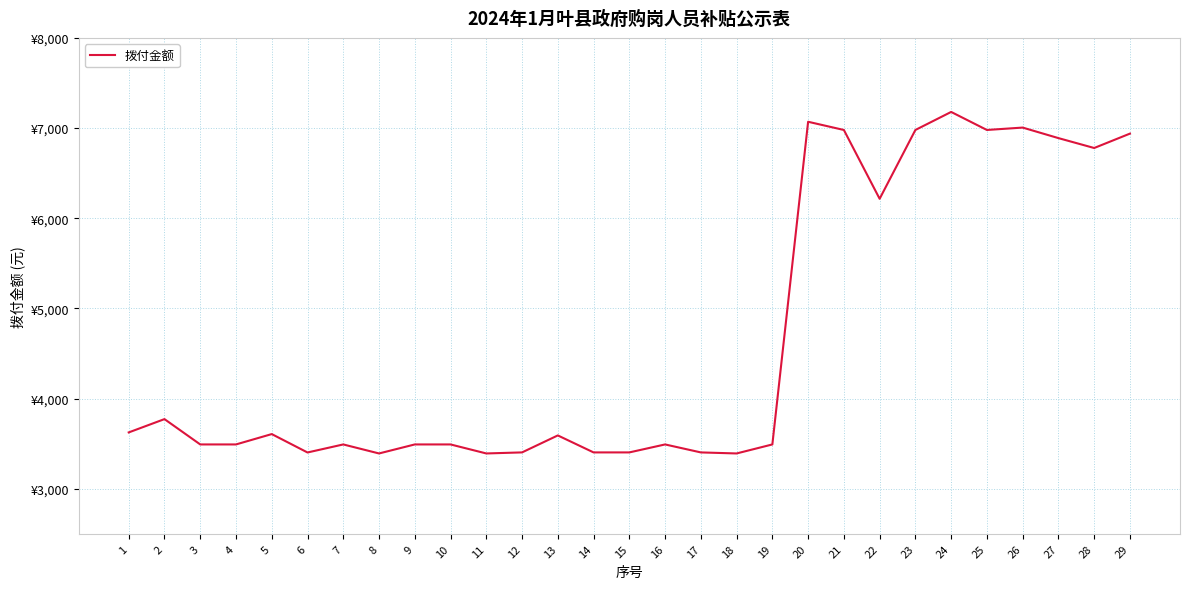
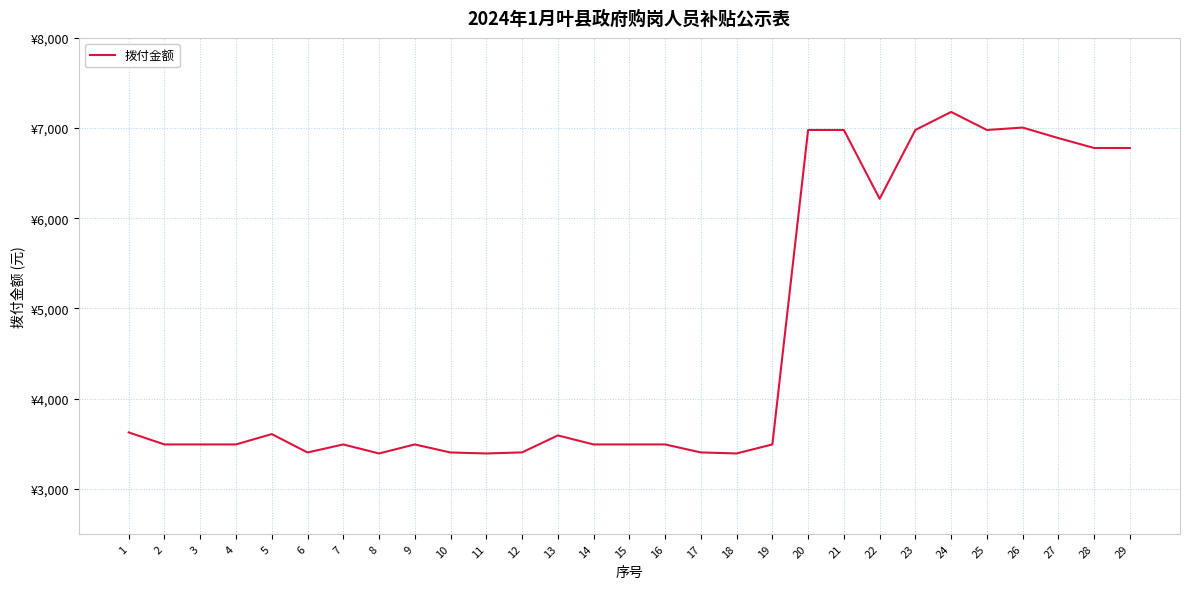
  {
    "1": "¥3,600",
-   "2": "¥3,800",
+   "2": "¥3,500",
    "3": "¥3,500",
    "4": "¥3,500",
    "5": "¥3,600",
    "6": "¥3,400",
    "7": "¥3,500",
    "8": "¥3,400",
    "9": "¥3,500",
-   "10": "¥3,500",
+   "10": "¥3,400",
    "11": "¥3,400",
    "12": "¥3,400",
    "13": "¥3,600",
-   "14": "¥3,400",
-   "15": "¥3,400",
+   "14": "¥3,500",
+   "15": "¥3,500",
    "16": "¥3,500",
    "17": "¥3,400",
    "18": "¥3,400",
    "19": "¥3,500",
-   "20": "¥7,100",
+   "20": "¥7,000",
    "21": "¥7,000",
    "22": "¥6,200",
    "23": "¥7,000",
    "24": "¥7,200",
    "25": "¥7,000",
    "26": "¥7,000",
    "27": "¥6,900",
    "28": "¥6,800",
-   "29": "¥6,900"
+   "29": "¥6,800"
  }
